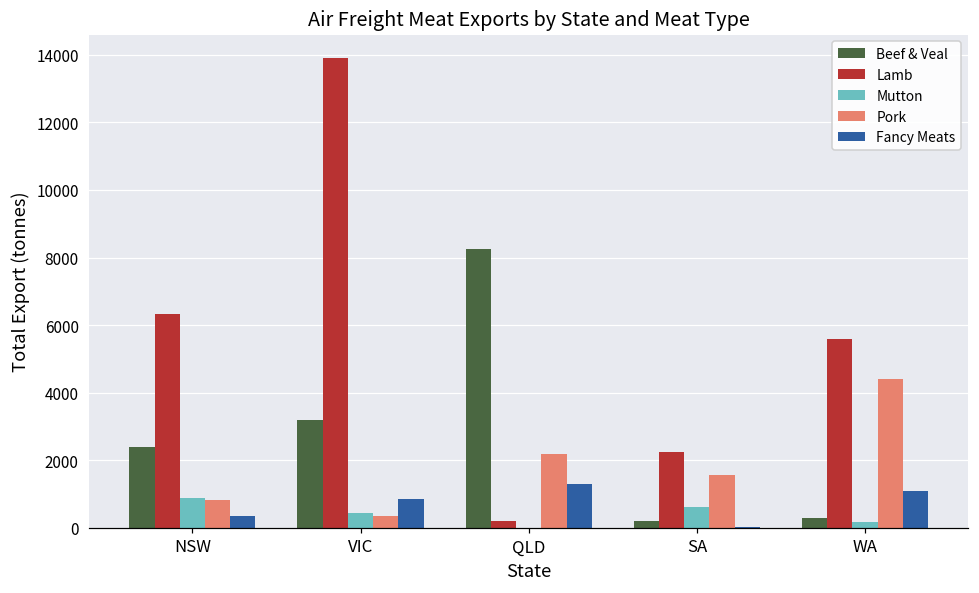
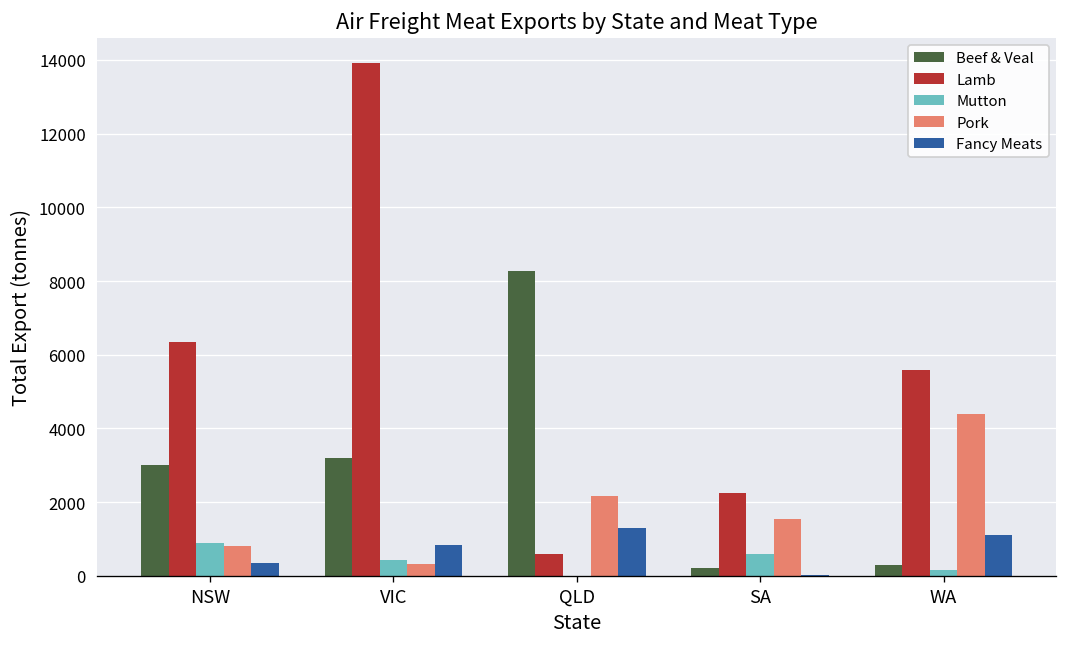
  {
    "Beef & Veal": {
-     "NSW": 2400,
+     "NSW": 3000,
      "VIC": 3200,
      "QLD": 8300,
      "SA": 200,
      "WA": 300
    },
    "Lamb": {
      "NSW": 6300,
      "VIC": 13900,
-     "QLD": 200,
+     "QLD": 600,
      "SA": 2300,
      "WA": 5600
    },
    "Mutton": {
      "NSW": 900,
      "VIC": 400,
      "SA": 600,
      "WA": 200
    },
    "Pork": {
      "NSW": 800,
      "VIC": 300,
      "QLD": 2200,
      "SA": 1500,
      "WA": 4400
    },
    "Fancy Meats": {
      "NSW": 400,
      "VIC": 800,
      "QLD": 1300,
      "WA": 1100
    }
  }
